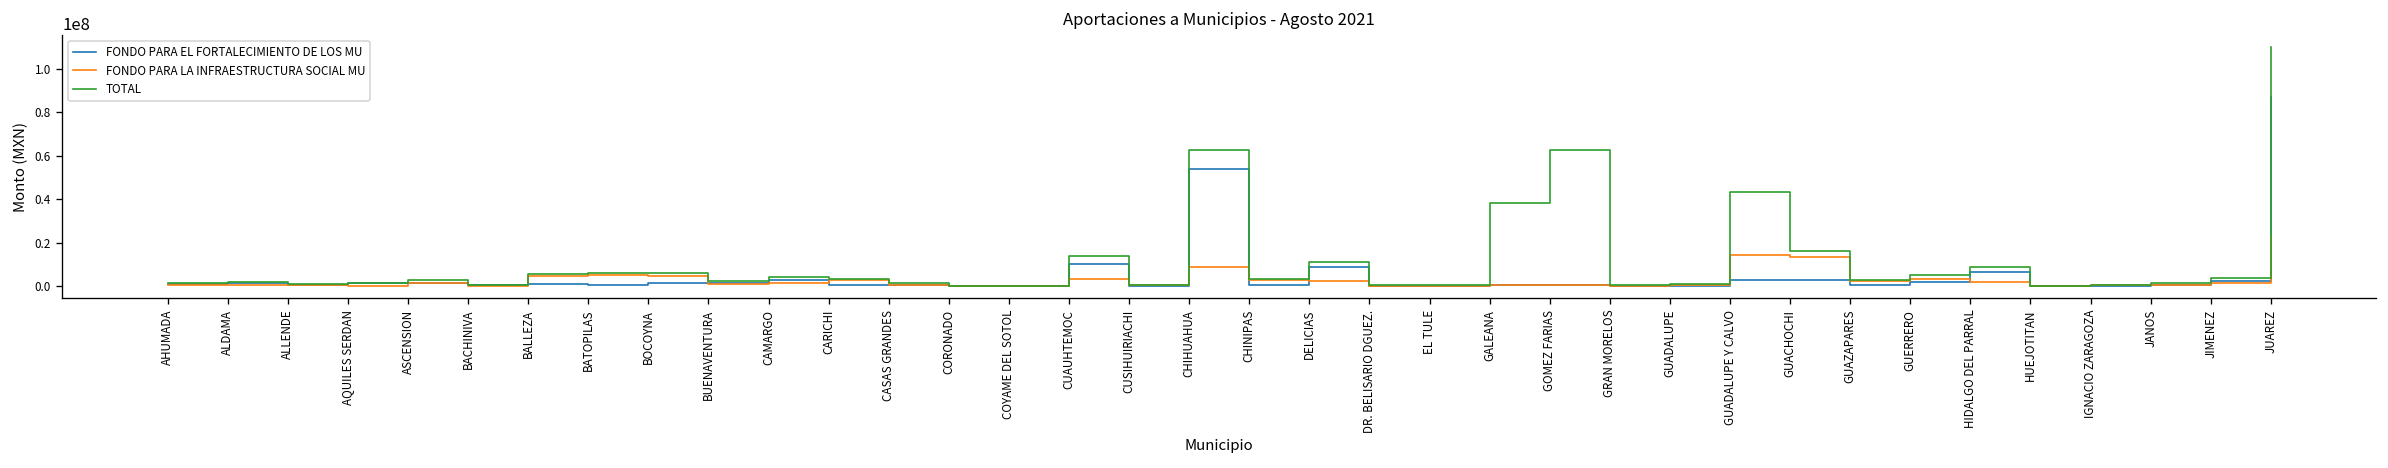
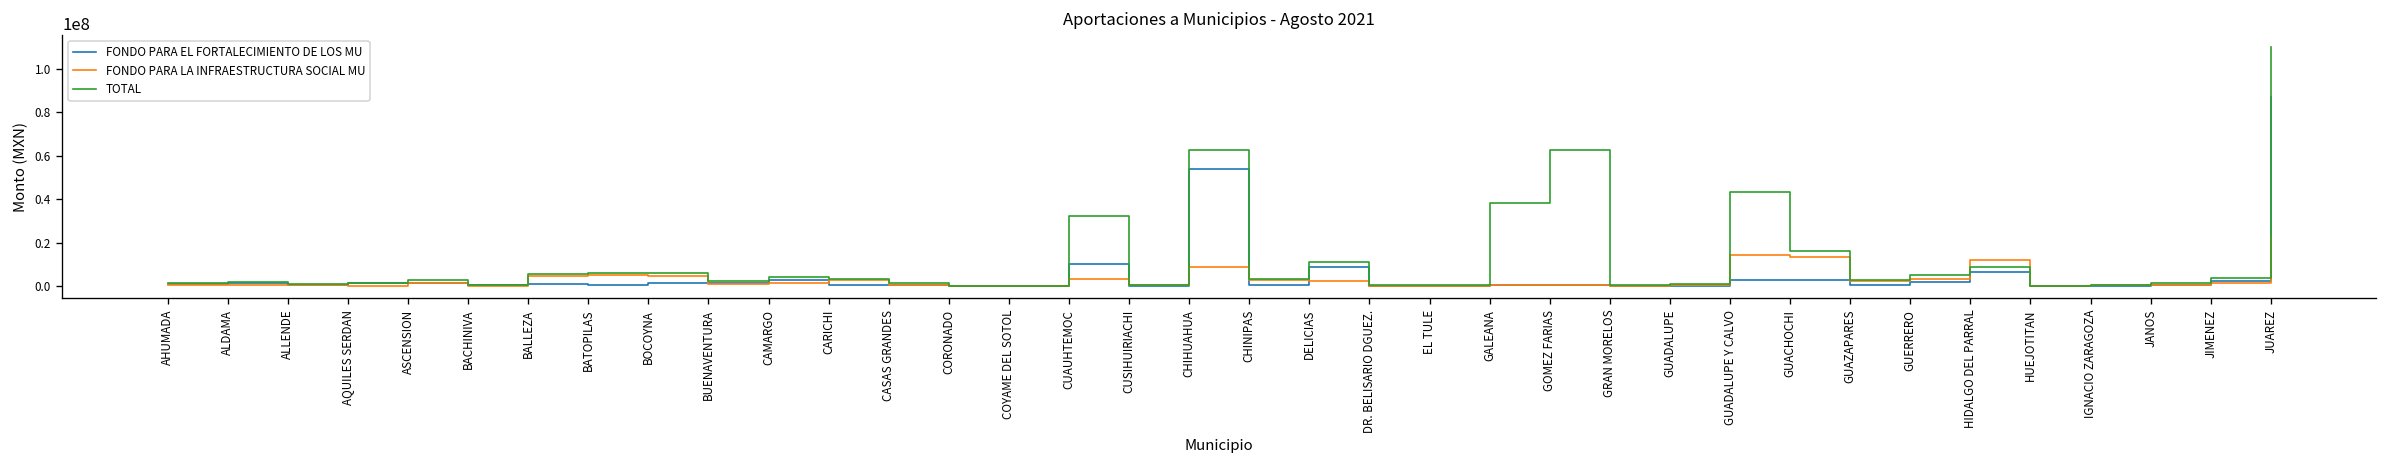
  {
    "FONDO PARA EL FORTALECIMIENTO DE LOS MU": {
      "BALLEZA": 1000000,
      "BATOPILAS": 1000000,
      "BOCOYNA": 1000000,
      "CARICHI": 0,
      "CUAUHTEMOC": 10000000,
      "CHIHUAHUA": 54000000,
      "CHINIPAS": 0,
      "DELICIAS": 9000000,
      "GUADALUPE Y CALVO": 3000000,
      "GUACHOCHI": 3000000,
      "GUAZAPARES": 0,
      "HIDALGO DEL PARRAL": 7000000,
      "JUAREZ": 87000000
    },
    "FONDO PARA LA INFRAESTRUCTURA SOCIAL MU": {
      "CAMARGO": 1000000,
      "CUAUHTEMOC": 3000000,
      "CHIHUAHUA": 9000000,
      "DELICIAS": 2000000,
      "GUADALUPE Y CALVO": 14000000,
      "GUACHOCHI": 13000000,
-     "HIDALGO DEL PARRAL": 2000000,
+     "HIDALGO DEL PARRAL": 12000000,
      "JUAREZ": 23000000
    },
    "TOTAL": {
-     "CUAUHTEMOC": 14000000,
+     "CUAUHTEMOC": 32000000,
      "CHIHUAHUA": 63000000,
      "DELICIAS": 11000000,
      "GALEANA": 38000000,
      "GOMEZ FARIAS": 63000000,
      "GUADALUPE Y CALVO": 43000000,
      "GUACHOCHI": 16000000,
      "GUERRERO": 5000000,
      "HIDALGO DEL PARRAL": 9000000,
      "JIMENEZ": 4000000,
      "JUAREZ": 110000000
    }
  }
